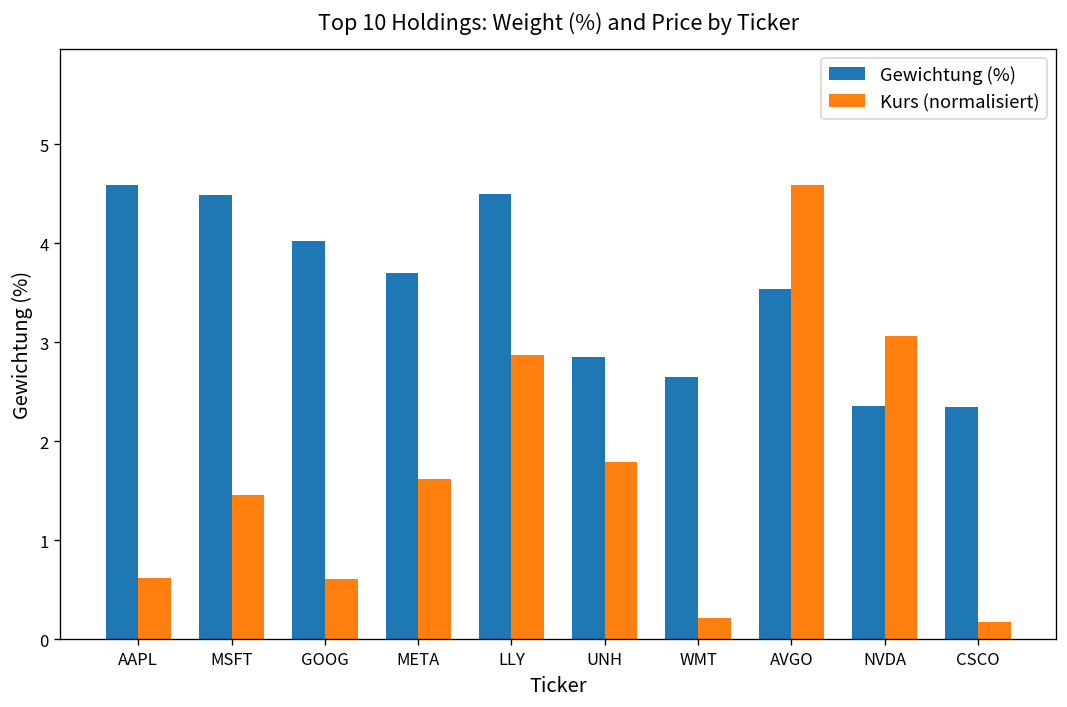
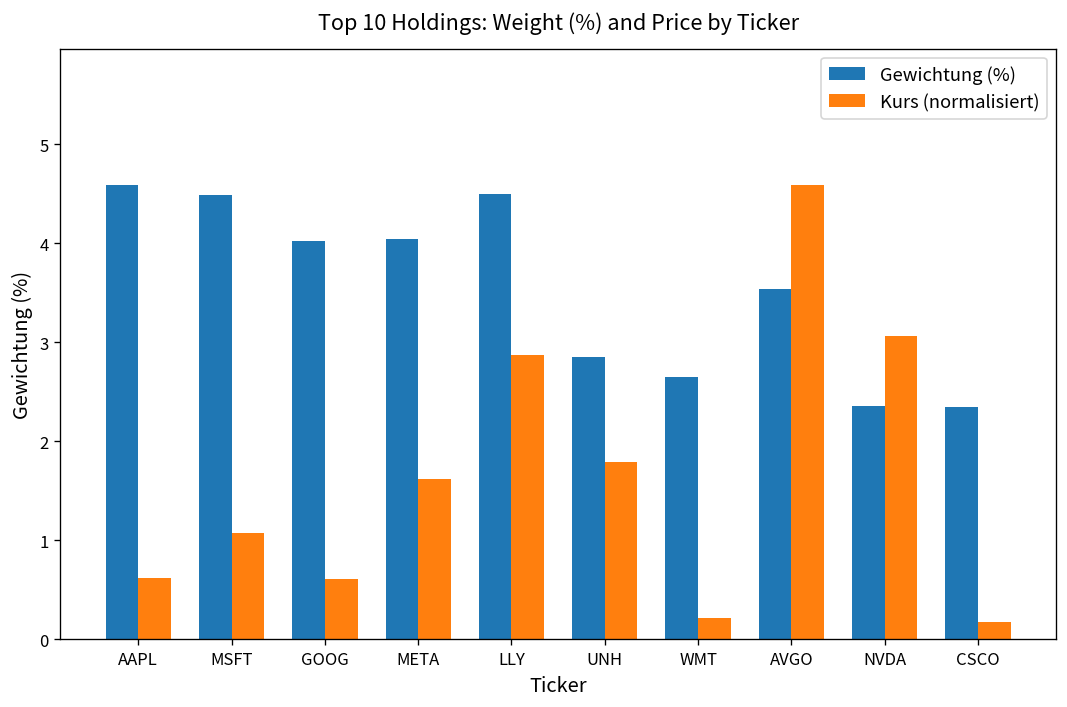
  {
    "Gewichtung (%)": {
      "AAPL": 4.6,
      "MSFT": 4.5,
      "GOOG": 4.0,
-     "META": 3.7,
+     "META": 4.0,
      "LLY": 4.5,
      "UNH": 2.9,
      "WMT": 2.7,
      "AVGO": 3.5,
      "NVDA": 2.4,
      "CSCO": 2.4
    },
    "Kurs (normalisiert)": {
      "AAPL": 0.6,
-     "MSFT": 1.5,
+     "MSFT": 1.1,
      "GOOG": 0.6,
      "META": 1.6,
      "LLY": 2.9,
      "UNH": 1.8,
      "WMT": 0.2,
      "AVGO": 4.6,
      "NVDA": 3.1,
      "CSCO": 0.2
    }
  }
